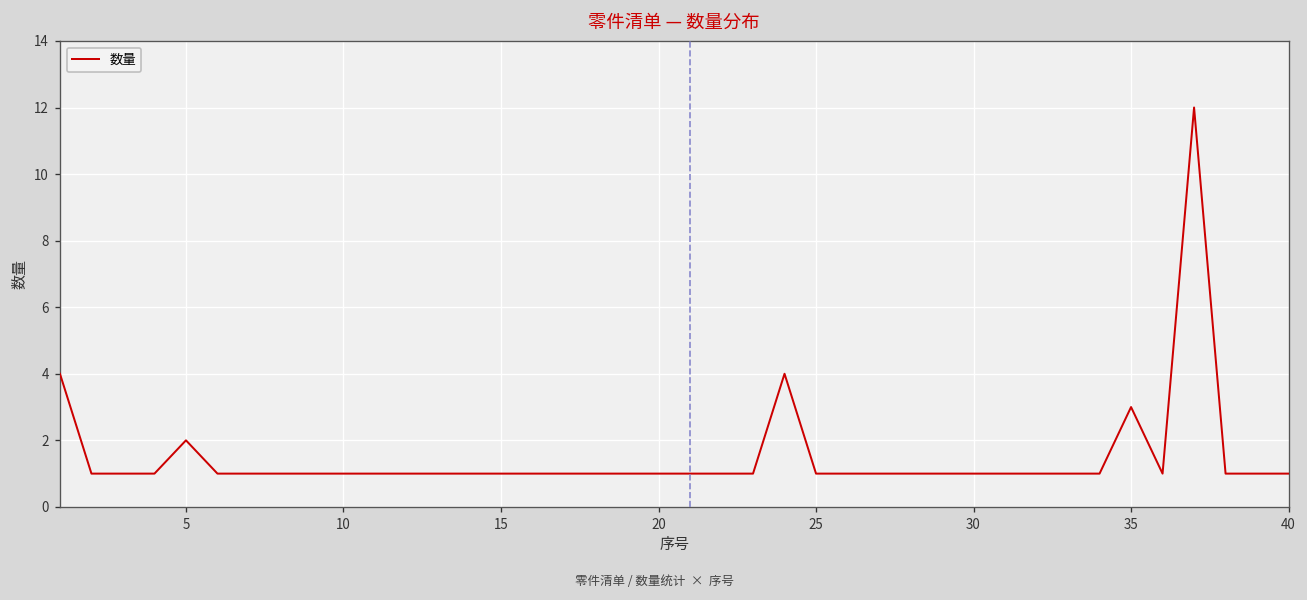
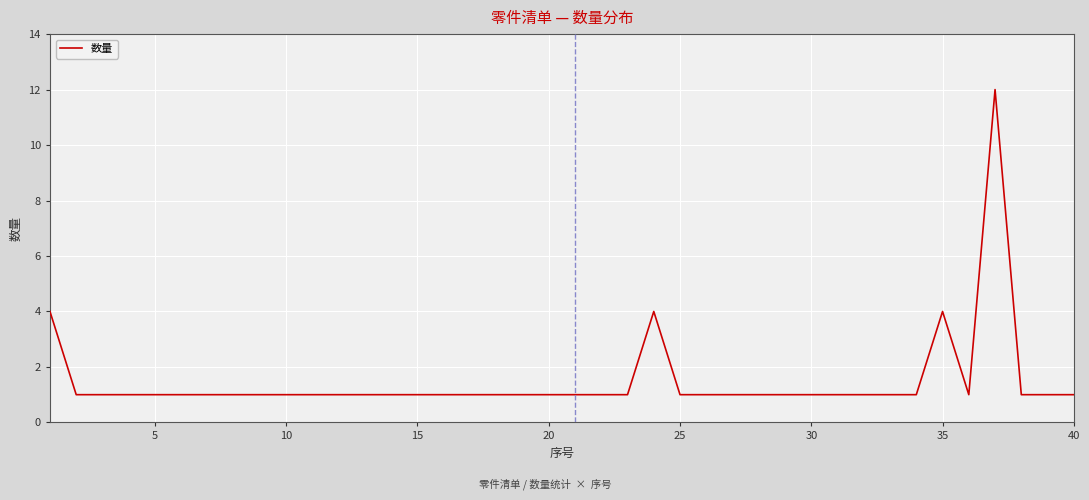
  {
-   "5": 2,
+   "5": 1,
    "10": 1,
    "15": 1,
    "20": 1,
    "25": 1,
    "30": 1,
-   "35": 3,
+   "35": 4,
    "40": 1
  }
